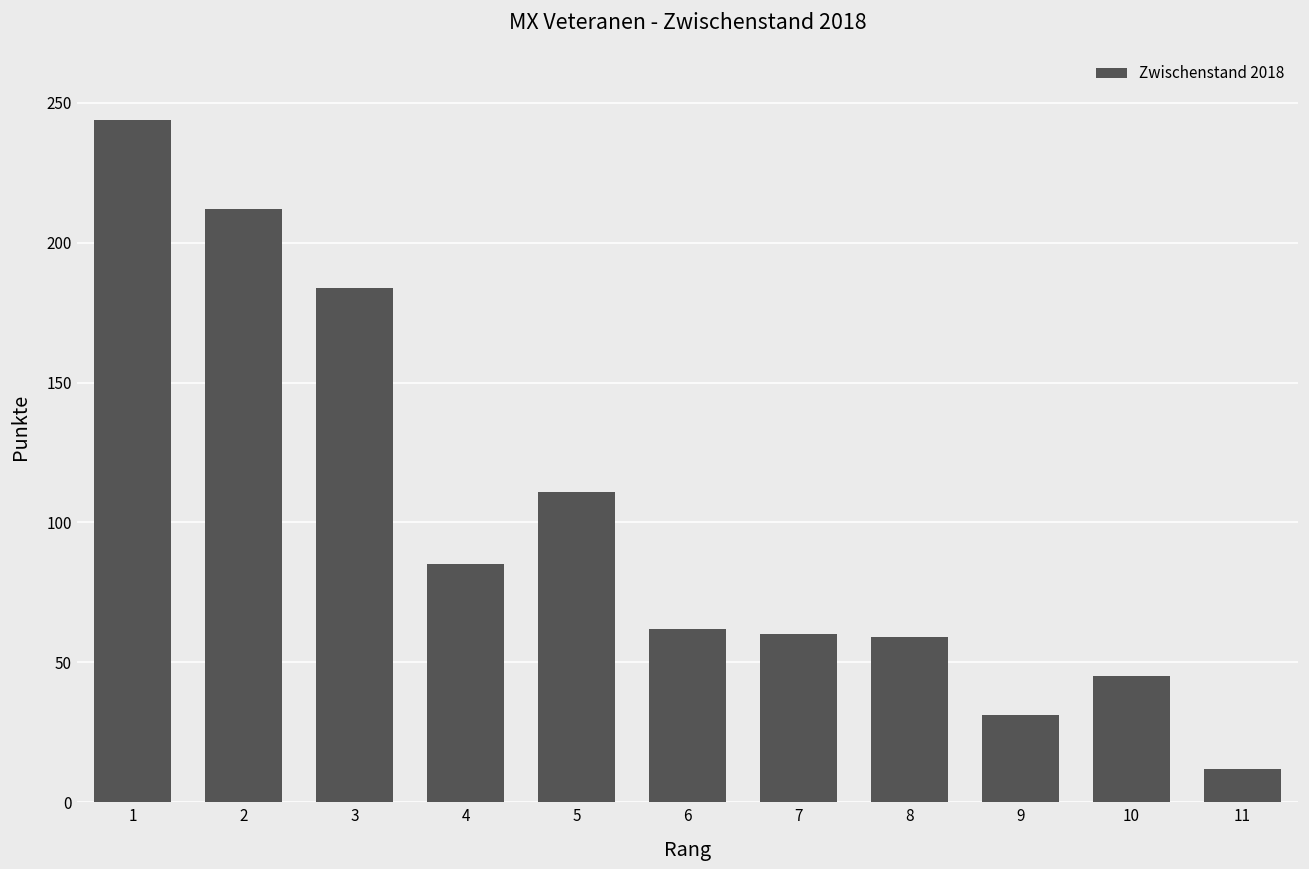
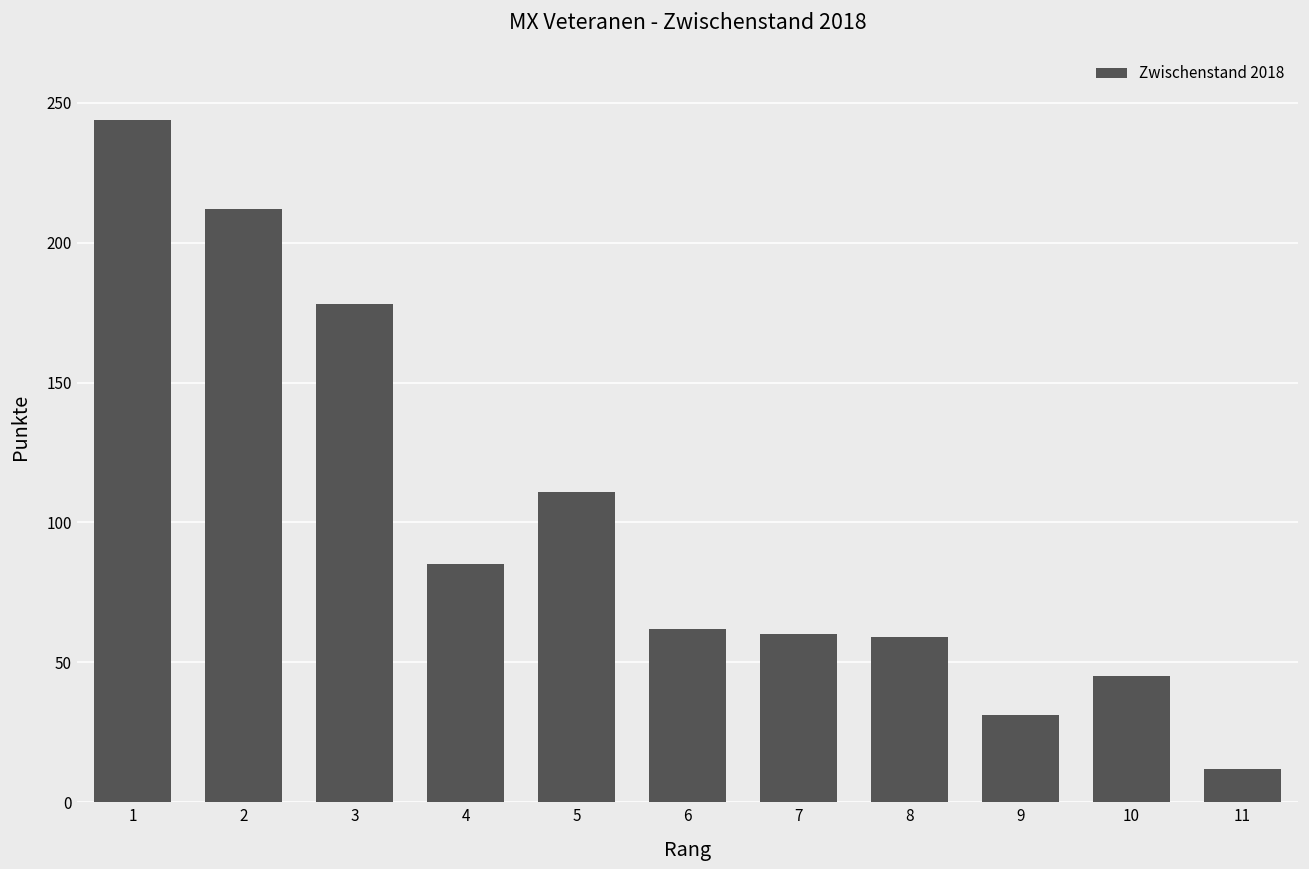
  {
    "1": 244,
    "2": 212,
-   "3": 184,
+   "3": 178,
    "4": 85,
    "5": 111,
    "6": 62,
    "7": 60,
    "8": 59,
    "9": 31,
    "10": 45,
    "11": 12
  }
